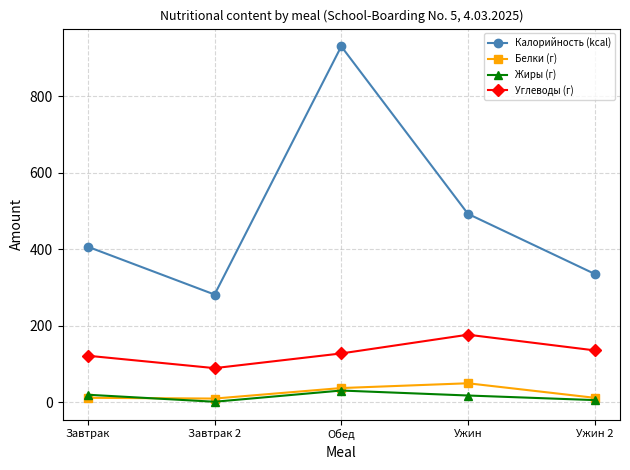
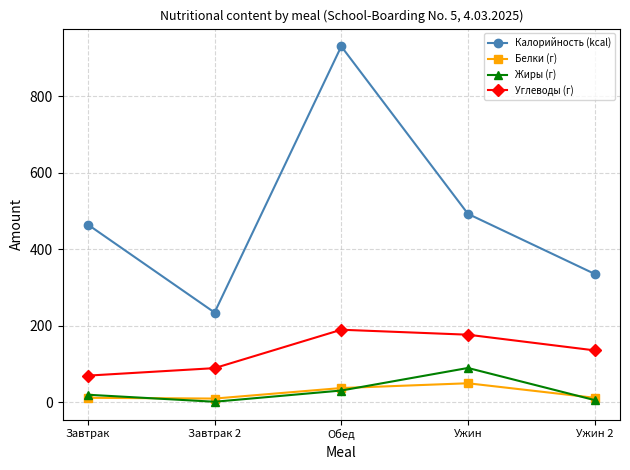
  {
    "Калорийность (kcal)": {
-     "Завтрак": 410,
-     "Завтрак 2": 280,
+     "Завтрак": 460,
+     "Завтрак 2": 230,
      "Обед": 930,
      "Ужин": 490,
      "Ужин 2": 340
    },
    "Белки (г)": {
      "Завтрак": 10,
      "Завтрак 2": 10,
      "Ужин": 50
    },
    "Жиры (г)": {
      "Завтрак": 20,
      "Завтрак 2": 0,
-     "Ужин": 20
+     "Ужин": 90
    },
    "Углеводы (г)": {
-     "Завтрак": 120,
+     "Завтрак": 70,
      "Завтрак 2": 90,
-     "Обед": 130,
+     "Обед": 190,
      "Ужин": 180,
      "Ужин 2": 140
    }
  }
